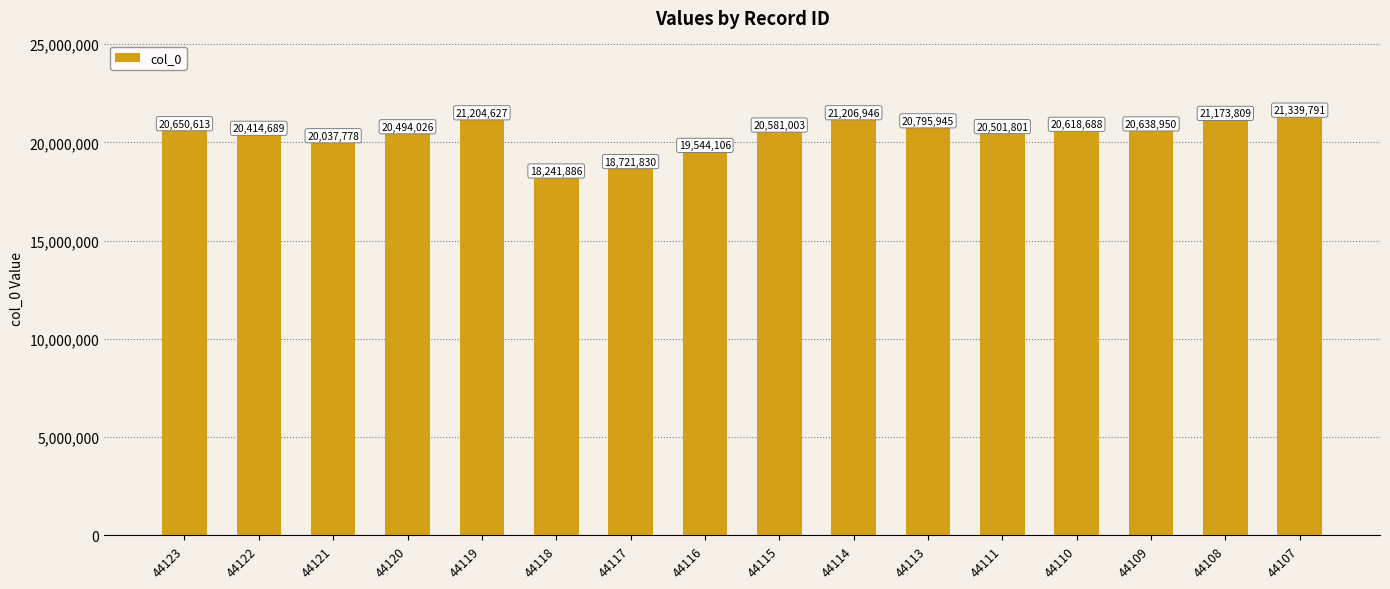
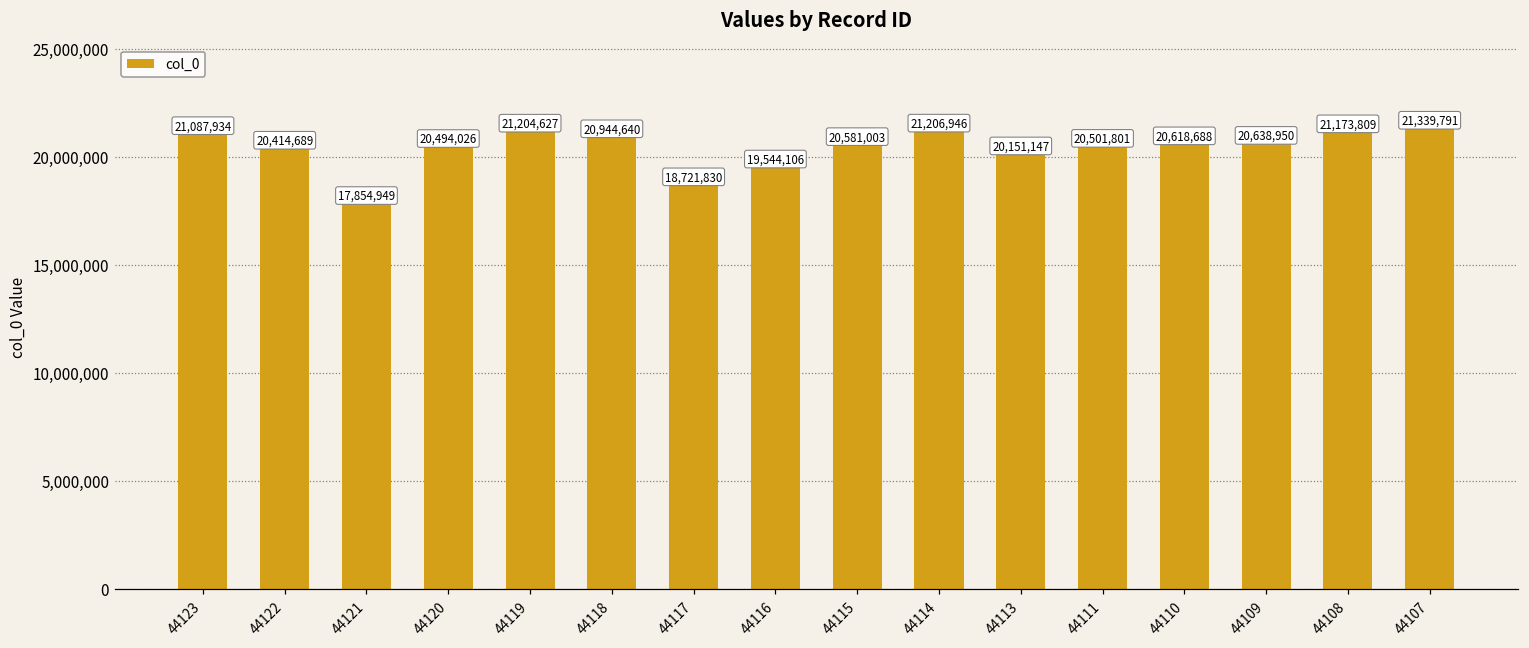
  {
-   "44123": "20,650,613",
-   "44121": "20,037,778",
-   "44118": "18,241,886",
-   "44113": "20,795,945"
+   "44123": "21,087,934",
+   "44121": "17,854,949",
+   "44118": "20,944,640",
+   "44113": "20,151,147"
  }
